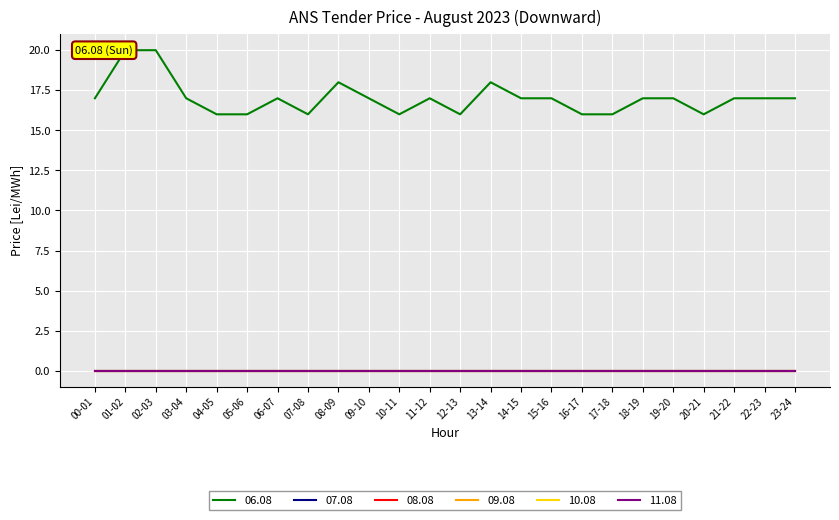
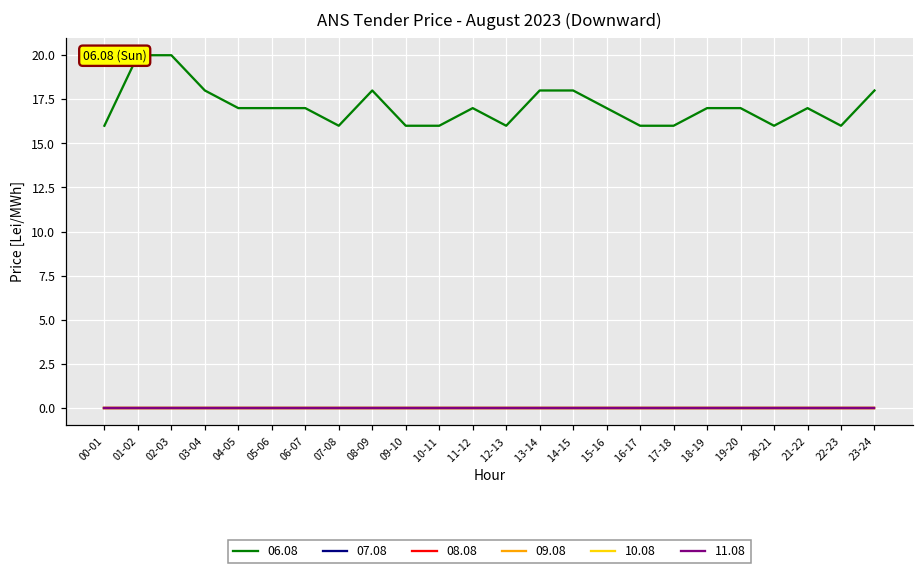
  {
    "06.08": {
-     "00-01": 17,
+     "00-01": 16,
      "02-03": 20,
-     "03-04": 17,
-     "04-05": 16,
-     "05-06": 16,
+     "03-04": 18,
+     "04-05": 17,
+     "05-06": 17,
      "06-07": 17,
      "07-08": 16,
      "08-09": 18,
-     "09-10": 17,
+     "09-10": 16,
      "10-11": 16,
      "11-12": 17,
      "12-13": 16,
      "13-14": 18,
-     "14-15": 17,
+     "14-15": 18,
      "15-16": 17,
      "16-17": 16,
      "17-18": 16,
      "18-19": 17,
      "19-20": 17,
      "20-21": 16,
      "21-22": 17,
-     "22-23": 17,
-     "23-24": 17
+     "22-23": 16,
+     "23-24": 18
    },
    "11.08": {
      "00-01": 0,
      "01-02": 0,
      "02-03": 0,
      "03-04": 0,
      "04-05": 0,
      "05-06": 0,
      "06-07": 0,
      "07-08": 0,
      "08-09": 0,
      "09-10": 0,
      "10-11": 0,
      "11-12": 0,
      "12-13": 0,
      "13-14": 0,
      "14-15": 0,
      "15-16": 0,
      "16-17": 0,
      "17-18": 0,
      "18-19": 0,
      "19-20": 0,
      "20-21": 0,
      "21-22": 0,
      "22-23": 0,
      "23-24": 0
    }
  }
